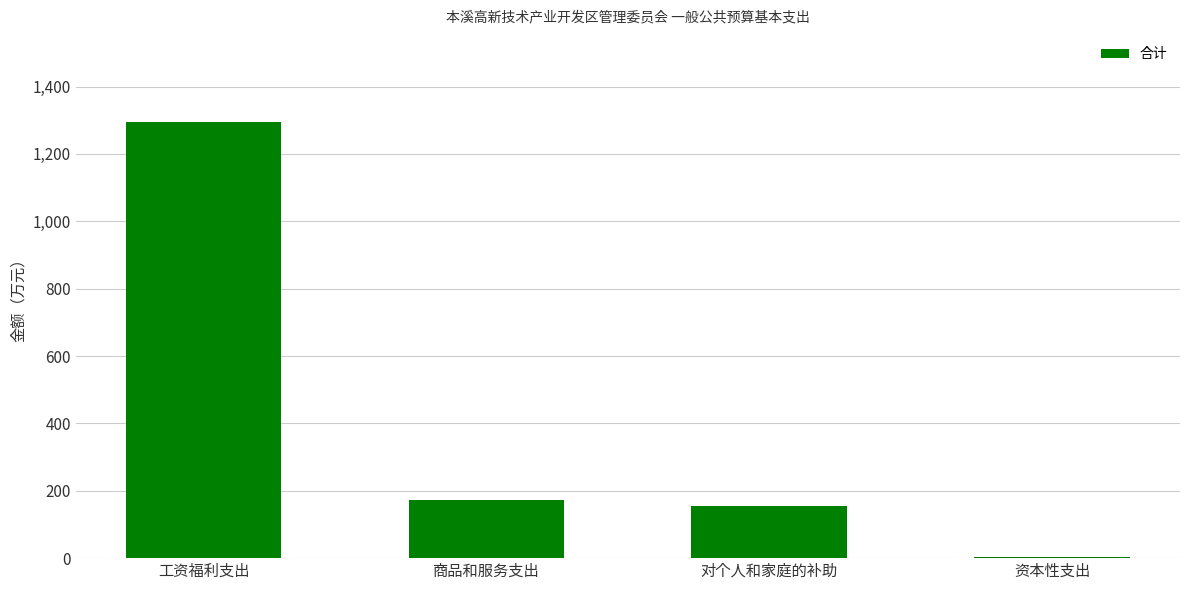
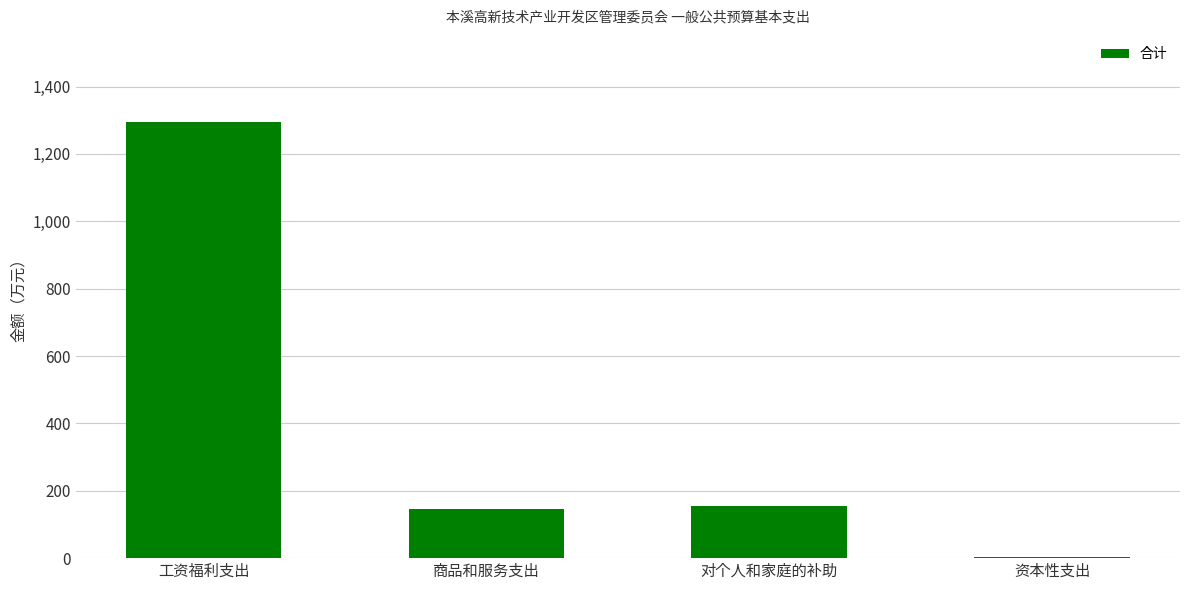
  {
    "工资福利支出": "1,290",
-   "商品和服务支出": "170",
+   "商品和服务支出": "150",
    "对个人和家庭的补助": "160"
  }
